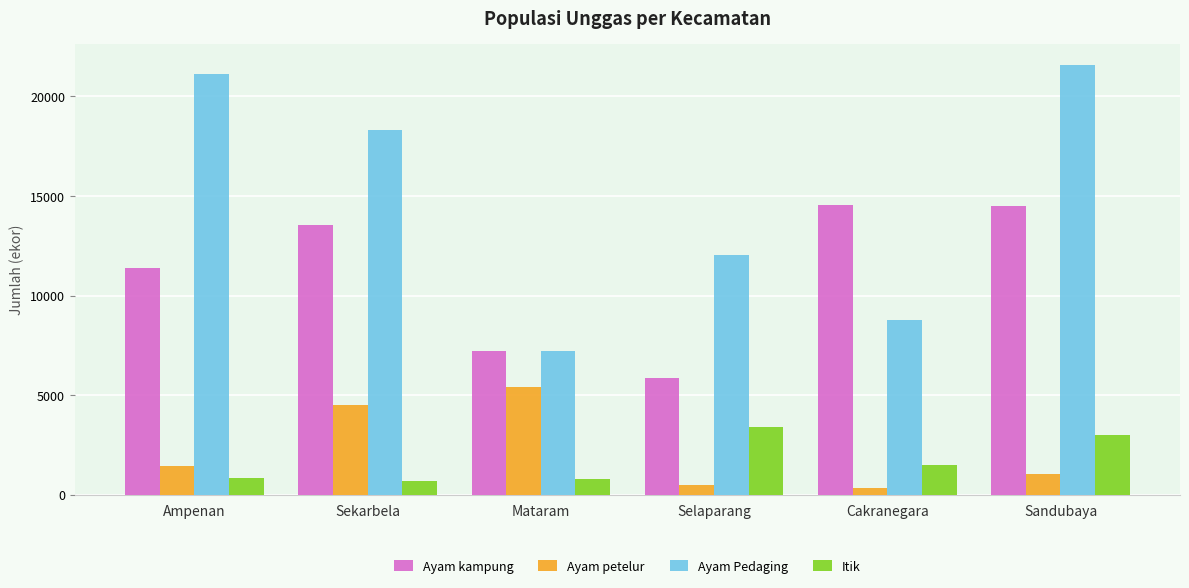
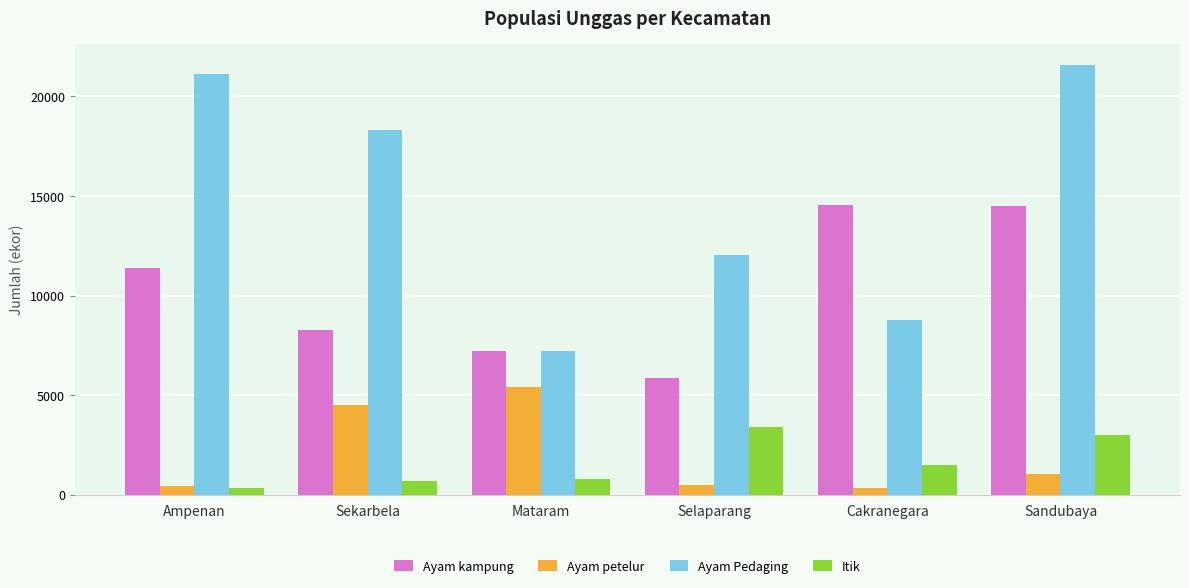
  {
    "Ayam kampung": {
      "Ampenan": 11400,
-     "Sekarbela": 13500,
+     "Sekarbela": 8200,
      "Mataram": 7200,
      "Selaparang": 5900,
      "Cakranegara": 14600,
      "Sandubaya": 14500
    },
    "Ayam petelur": {
-     "Ampenan": 1400,
+     "Ampenan": 400,
      "Sekarbela": 4500,
      "Mataram": 5400,
      "Selaparang": 500,
      "Cakranegara": 300,
      "Sandubaya": 1000
    },
    "Ayam Pedaging": {
      "Ampenan": 21100,
      "Sekarbela": 18300,
      "Mataram": 7200,
      "Selaparang": 12000,
      "Cakranegara": 8800,
      "Sandubaya": 21600
    },
    "Itik": {
-     "Ampenan": 800,
+     "Ampenan": 300,
      "Sekarbela": 700,
      "Mataram": 800,
      "Selaparang": 3400,
      "Cakranegara": 1500,
      "Sandubaya": 3000
    }
  }
